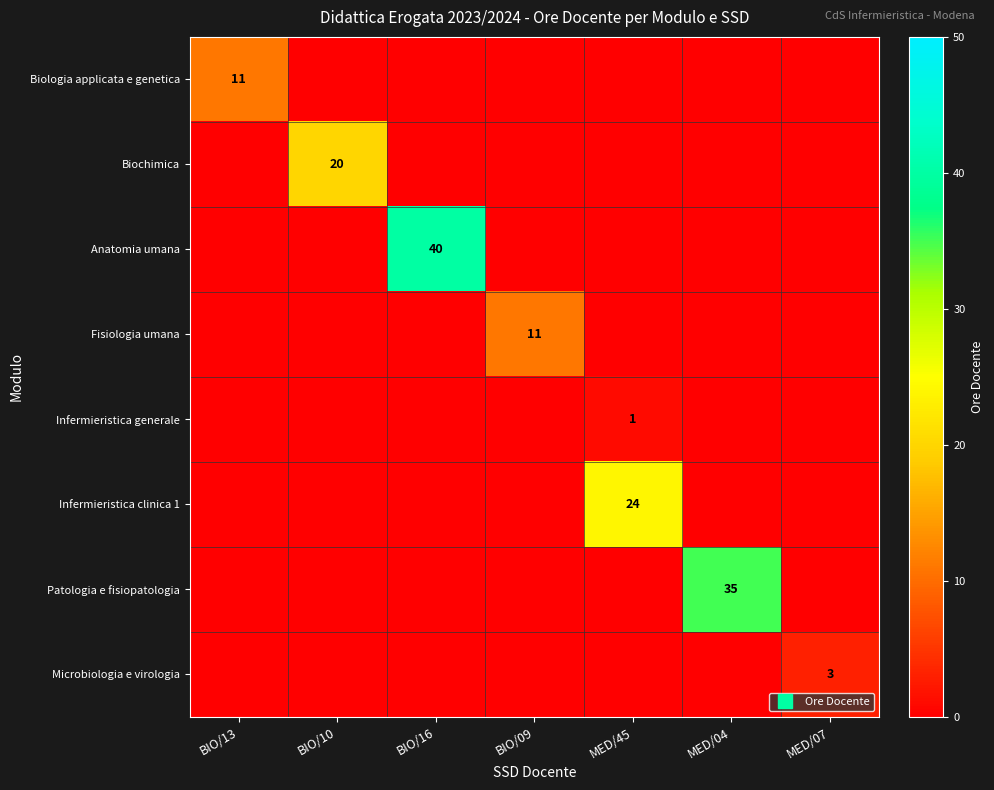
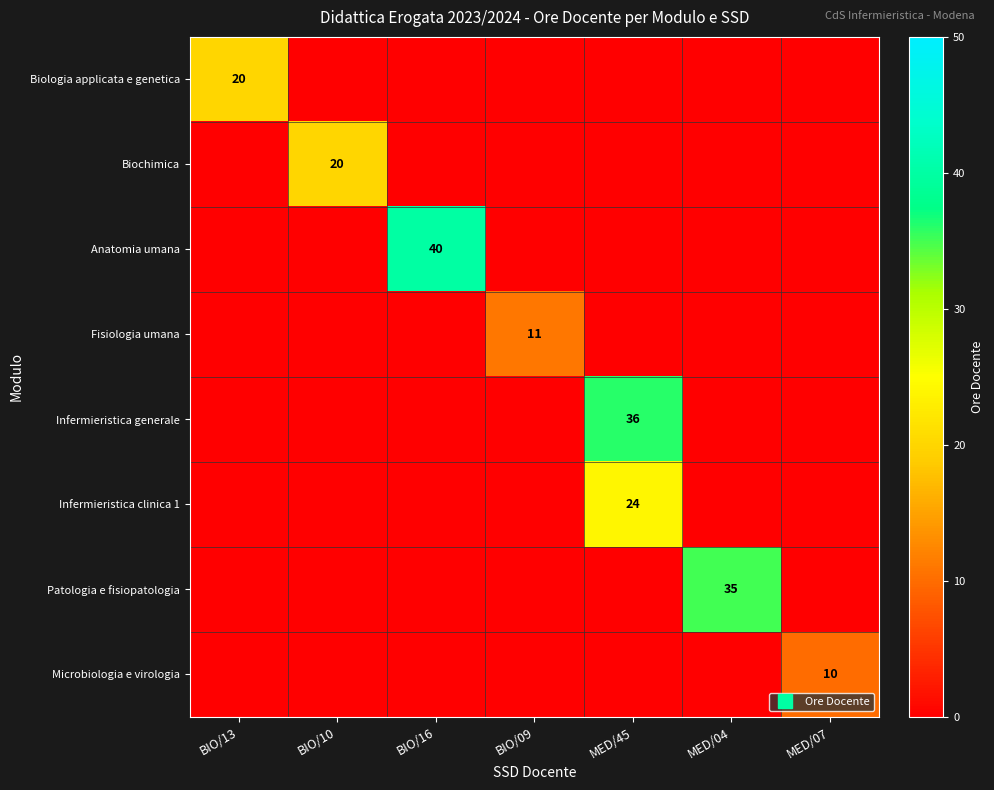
  {
    "Biologia applicata e genetica": {
-     "BIO/13": 11
+     "BIO/13": 20
    },
    "Biochimica": {
      "BIO/10": 20
    },
    "Anatomia umana": {
      "BIO/16": 40
    },
    "Fisiologia umana": {
      "BIO/09": 11
    },
    "Infermieristica generale": {
-     "MED/45": 1
+     "MED/45": 36
    },
    "Infermieristica clinica 1": {
      "MED/45": 24
    },
    "Patologia e fisiopatologia": {
      "MED/04": 35
    },
    "Microbiologia e virologia": {
-     "MED/07": 3
+     "MED/07": 10
    }
  }
